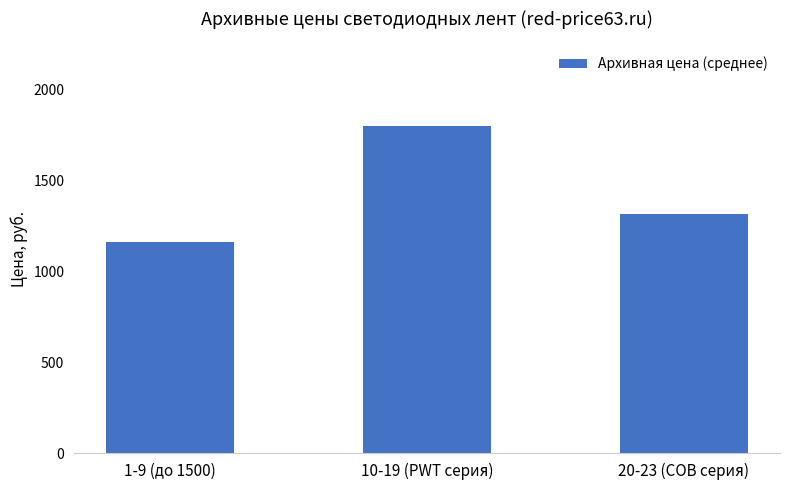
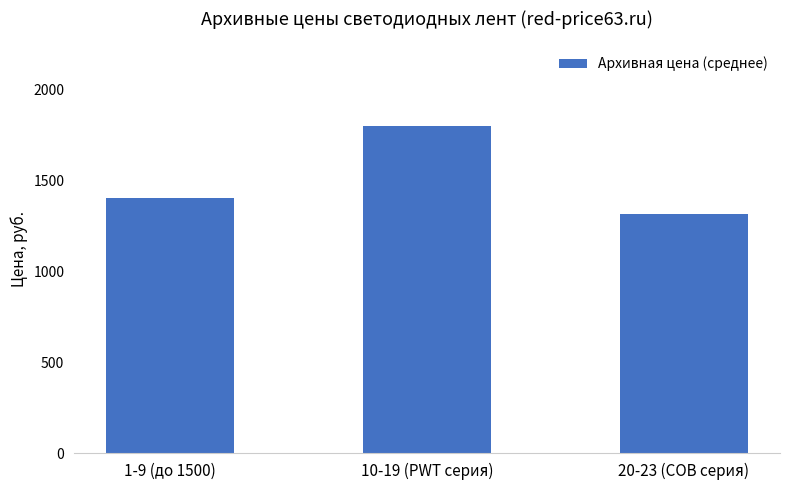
  {
-   "1-9 (до 1500)": 1160,
+   "1-9 (до 1500)": 1400,
    "10-19 (PWT серия)": 1800,
    "20-23 (COB серия)": 1310
  }
